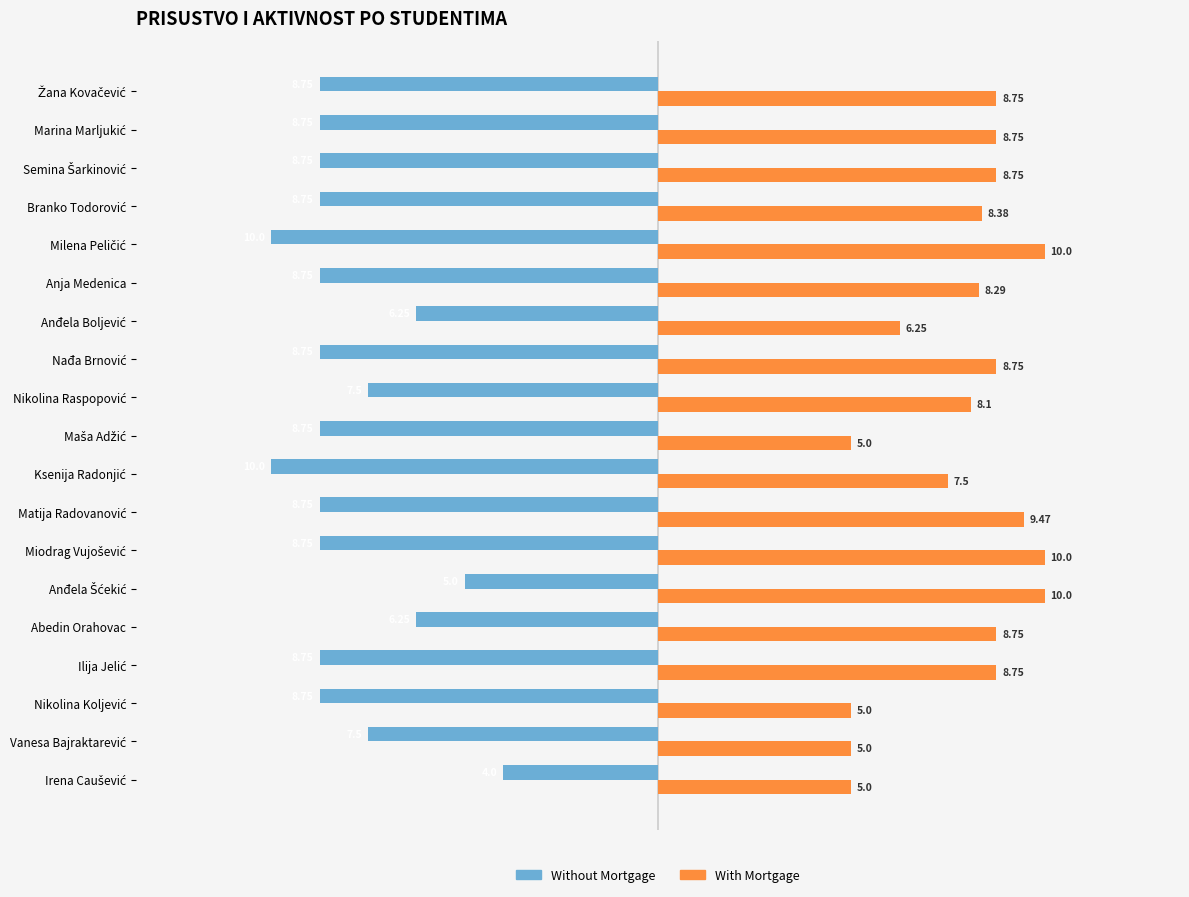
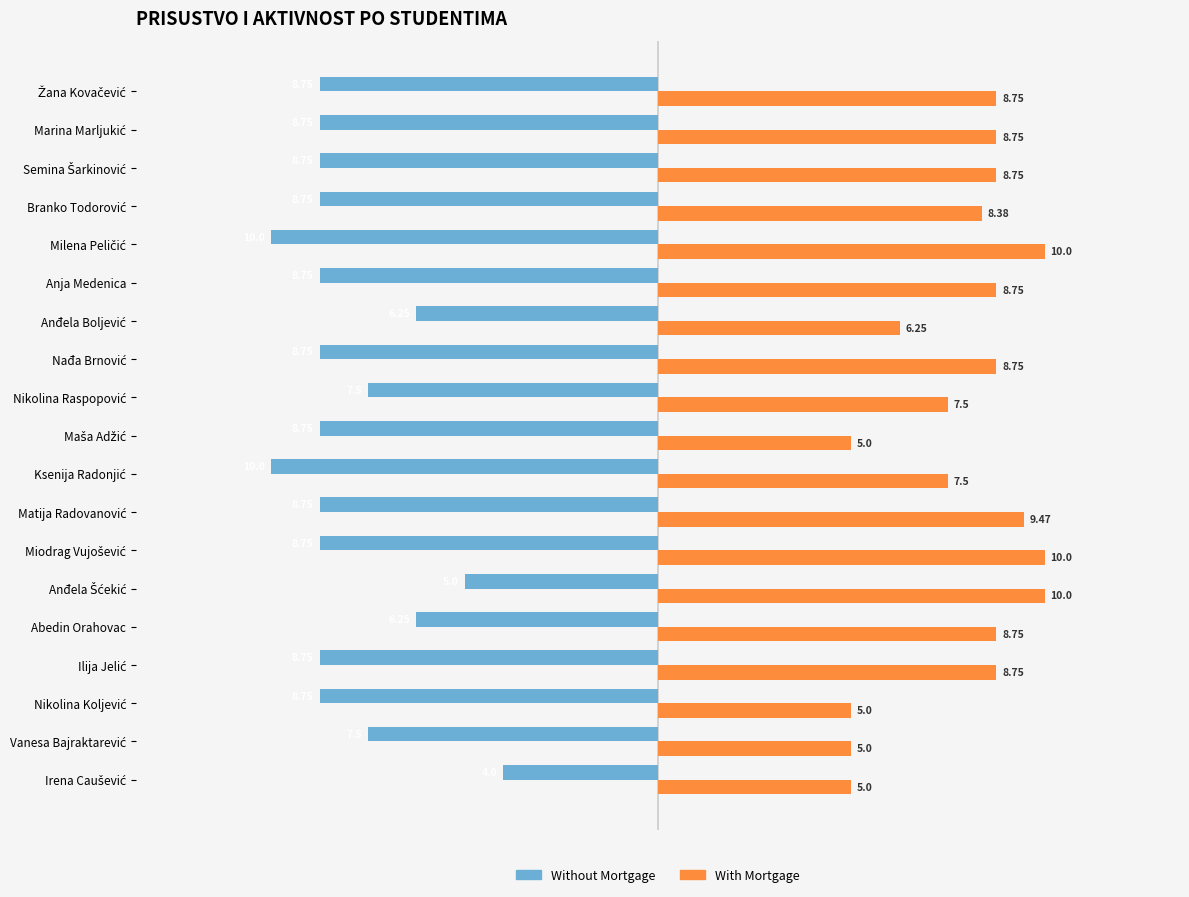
  {
    "With Mortgage": {
      "Žana Kovačević": 8.75,
      "Marina Marljukić": 8.75,
      "Semina Šarkinović": 8.75,
      "Branko Todorović": 8.38,
      "Milena Peličić": 10.0,
-     "Anja Medenica": 8.29,
+     "Anja Medenica": 8.75,
      "Anđela Boljević": 6.25,
      "Nađa Brnović": 8.75,
-     "Nikolina Raspopović": 8.1,
+     "Nikolina Raspopović": 7.5,
      "Maša Adžić": 5.0,
      "Ksenija Radonjić": 7.5,
      "Matija Radovanović": 9.47,
      "Miodrag Vujošević": 10.0,
      "Anđela Šćekić": 10.0,
      "Abedin Orahovac": 8.75,
      "Ilija Jelić": 8.75,
      "Nikolina Koljević": 5.0,
      "Vanesa Bajraktarević": 5.0,
      "Irena Caušević": 5.0
    }
  }
